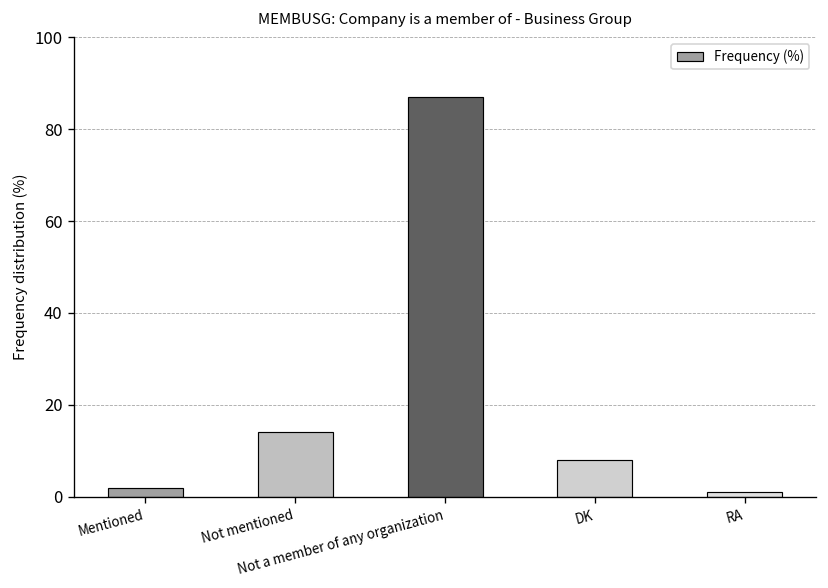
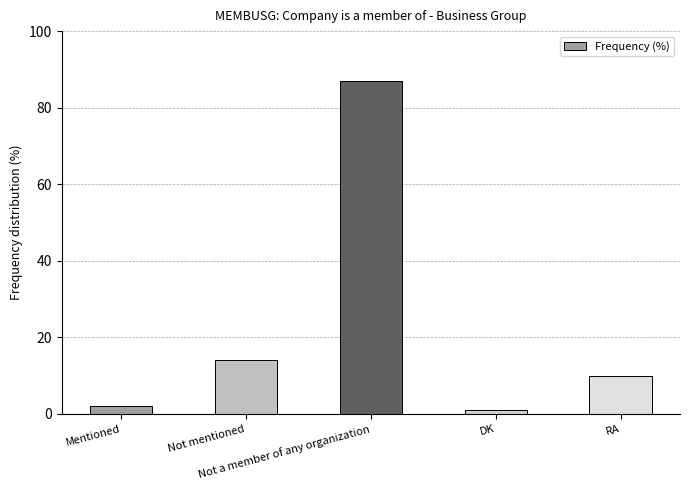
  {
    "Mentioned": 2,
    "Not mentioned": 14,
    "Not a member of any organization": 87,
-   "DK": 8,
-   "RA": 1
+   "DK": 1,
+   "RA": 10
  }
